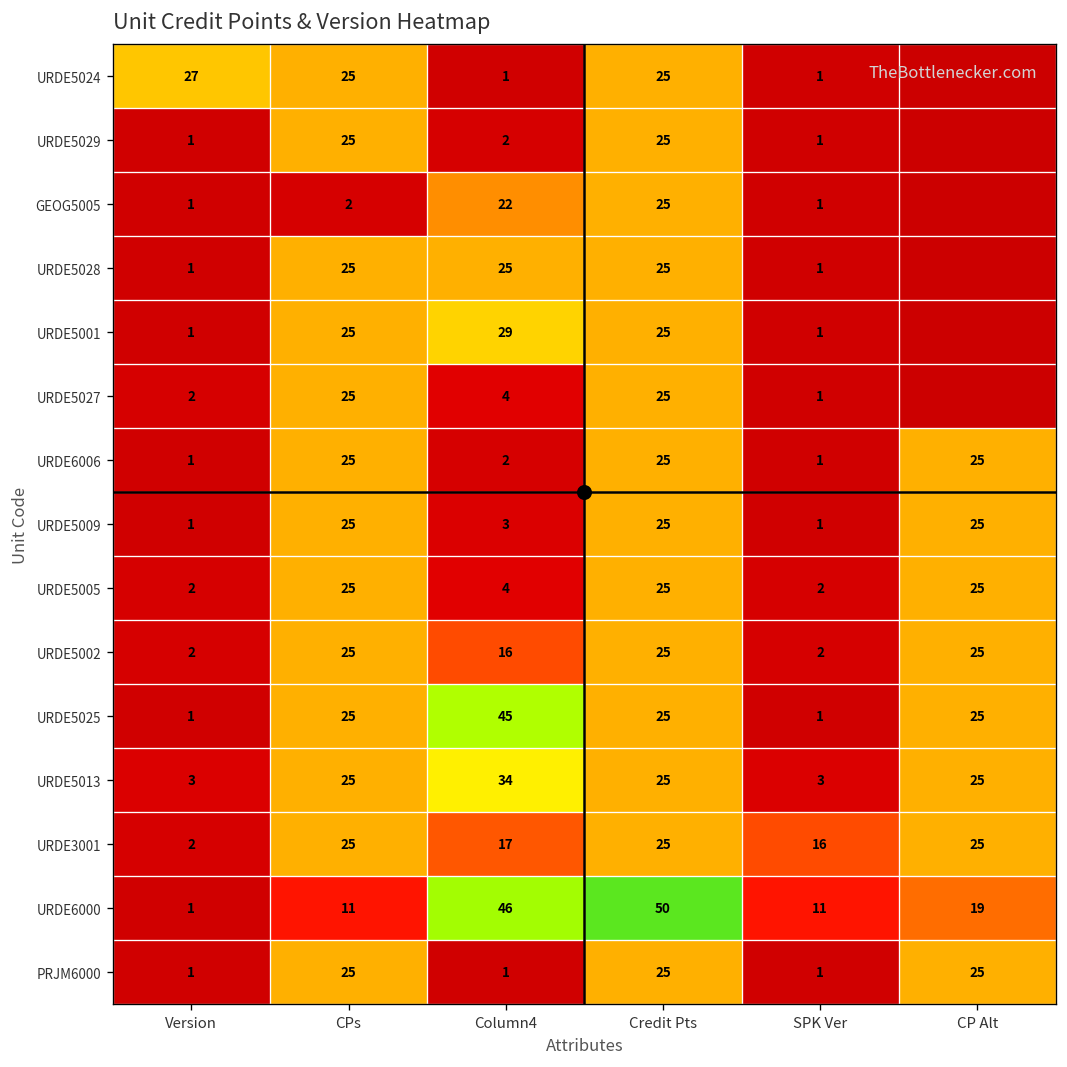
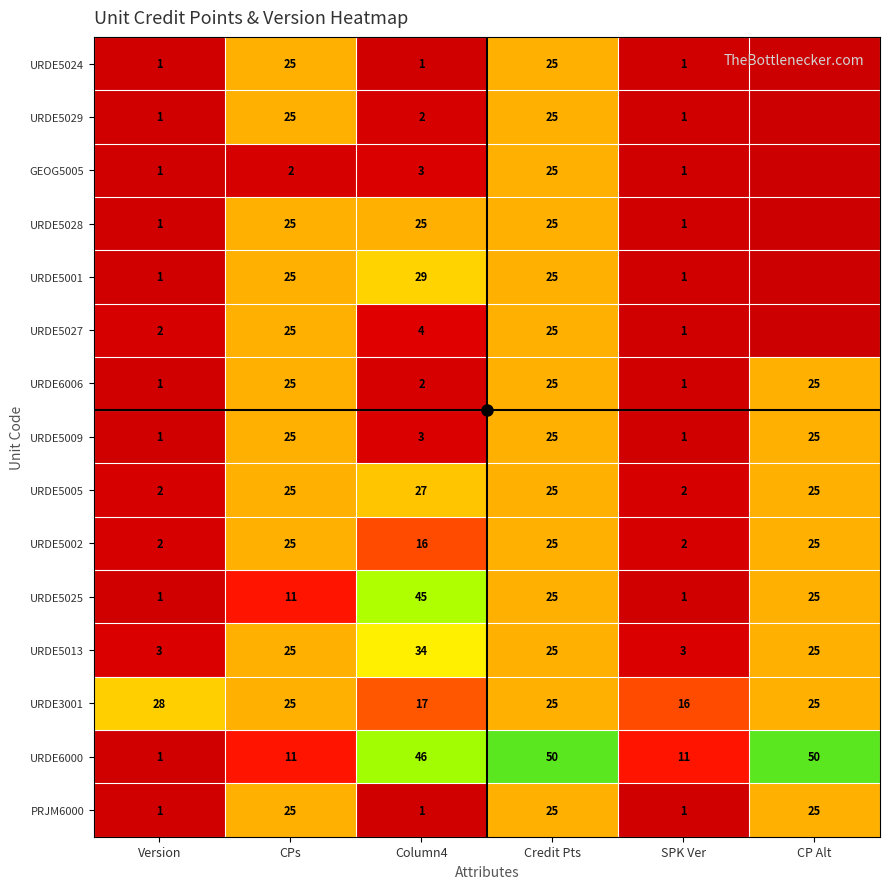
  {
    "URDE5024": {
-     "Version": 27,
+     "Version": 1,
      "CPs": 25,
      "Column4": 1,
      "Credit Pts": 25,
      "SPK Ver": 1
    },
    "URDE5029": {
      "Version": 1,
      "CPs": 25,
      "Column4": 2,
      "Credit Pts": 25,
      "SPK Ver": 1
    },
    "GEOG5005": {
      "Version": 1,
      "CPs": 2,
-     "Column4": 22,
+     "Column4": 3,
      "Credit Pts": 25,
      "SPK Ver": 1
    },
    "URDE5028": {
      "Version": 1,
      "CPs": 25,
      "Column4": 25,
      "Credit Pts": 25,
      "SPK Ver": 1
    },
    "URDE5001": {
      "Version": 1,
      "CPs": 25,
      "Column4": 29,
      "Credit Pts": 25,
      "SPK Ver": 1
    },
    "URDE5027": {
      "Version": 2,
      "CPs": 25,
      "Column4": 4,
      "Credit Pts": 25,
      "SPK Ver": 1
    },
    "URDE6006": {
      "Version": 1,
      "CPs": 25,
      "Column4": 2,
      "Credit Pts": 25,
      "SPK Ver": 1,
      "CP Alt": 25
    },
    "URDE5009": {
      "Version": 1,
      "CPs": 25,
      "Column4": 3,
      "Credit Pts": 25,
      "SPK Ver": 1,
      "CP Alt": 25
    },
    "URDE5005": {
      "Version": 2,
      "CPs": 25,
-     "Column4": 4,
+     "Column4": 27,
      "Credit Pts": 25,
      "SPK Ver": 2,
      "CP Alt": 25
    },
    "URDE5002": {
      "Version": 2,
      "CPs": 25,
      "Column4": 16,
      "Credit Pts": 25,
      "SPK Ver": 2,
      "CP Alt": 25
    },
    "URDE5025": {
      "Version": 1,
-     "CPs": 25,
+     "CPs": 11,
      "Column4": 45,
      "Credit Pts": 25,
      "SPK Ver": 1,
      "CP Alt": 25
    },
    "URDE5013": {
      "Version": 3,
      "CPs": 25,
      "Column4": 34,
      "Credit Pts": 25,
      "SPK Ver": 3,
      "CP Alt": 25
    },
    "URDE3001": {
-     "Version": 2,
+     "Version": 28,
      "CPs": 25,
      "Column4": 17,
      "Credit Pts": 25,
      "SPK Ver": 16,
      "CP Alt": 25
    },
    "URDE6000": {
      "Version": 1,
      "CPs": 11,
      "Column4": 46,
      "Credit Pts": 50,
      "SPK Ver": 11,
-     "CP Alt": 19
+     "CP Alt": 50
    },
    "PRJM6000": {
      "Version": 1,
      "CPs": 25,
      "Column4": 1,
      "Credit Pts": 25,
      "SPK Ver": 1,
      "CP Alt": 25
    }
  }
